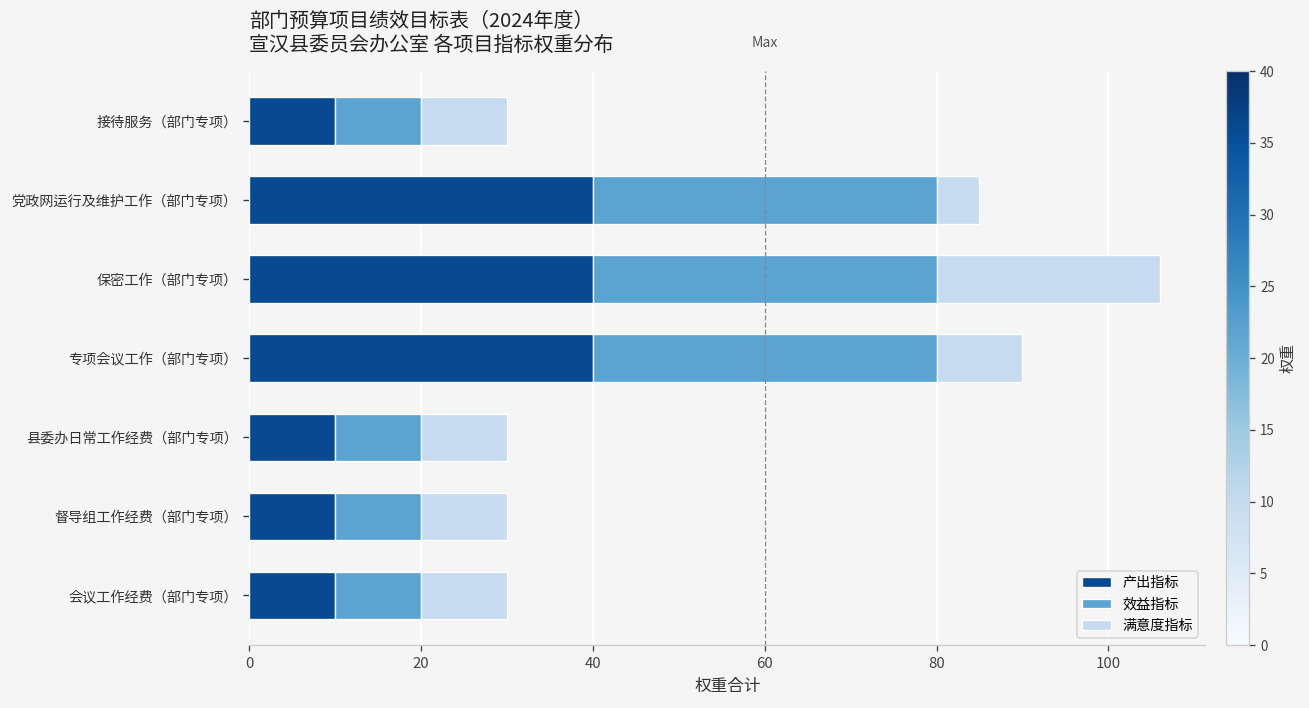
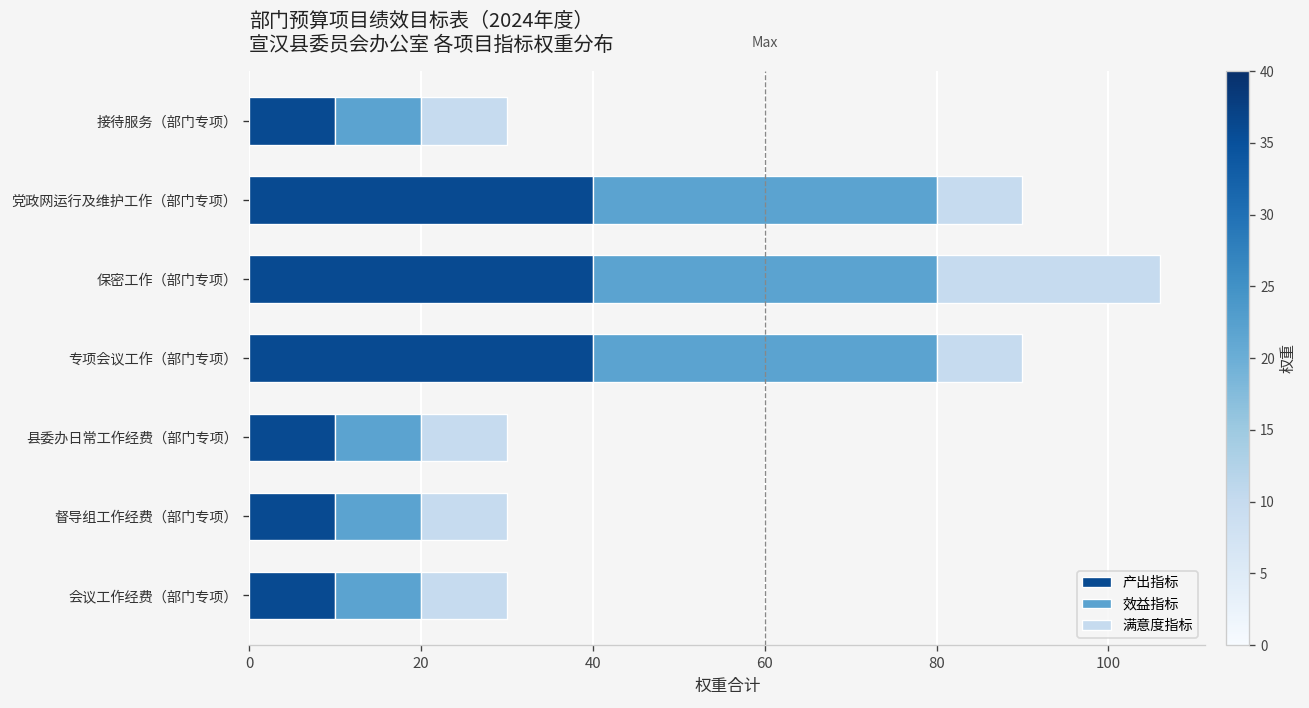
  {
    "产出指标": {
      "接待服务（部门专项）": 10,
      "党政网运行及维护工作（部门专项）": 40,
      "保密工作（部门专项）": 40,
      "专项会议工作（部门专项）": 40,
      "县委办日常工作经费（部门专项）": 10,
      "督导组工作经费（部门专项）": 10,
      "会议工作经费（部门专项）": 10
    },
    "效益指标": {
      "接待服务（部门专项）": 10,
      "党政网运行及维护工作（部门专项）": 40,
      "保密工作（部门专项）": 40,
      "专项会议工作（部门专项）": 40,
      "县委办日常工作经费（部门专项）": 10,
      "督导组工作经费（部门专项）": 10,
      "会议工作经费（部门专项）": 10
    },
    "满意度指标": {
      "接待服务（部门专项）": 10,
-     "党政网运行及维护工作（部门专项）": 5,
+     "党政网运行及维护工作（部门专项）": 10,
      "保密工作（部门专项）": 26,
      "专项会议工作（部门专项）": 10,
      "县委办日常工作经费（部门专项）": 10,
      "督导组工作经费（部门专项）": 10,
      "会议工作经费（部门专项）": 10
    }
  }
